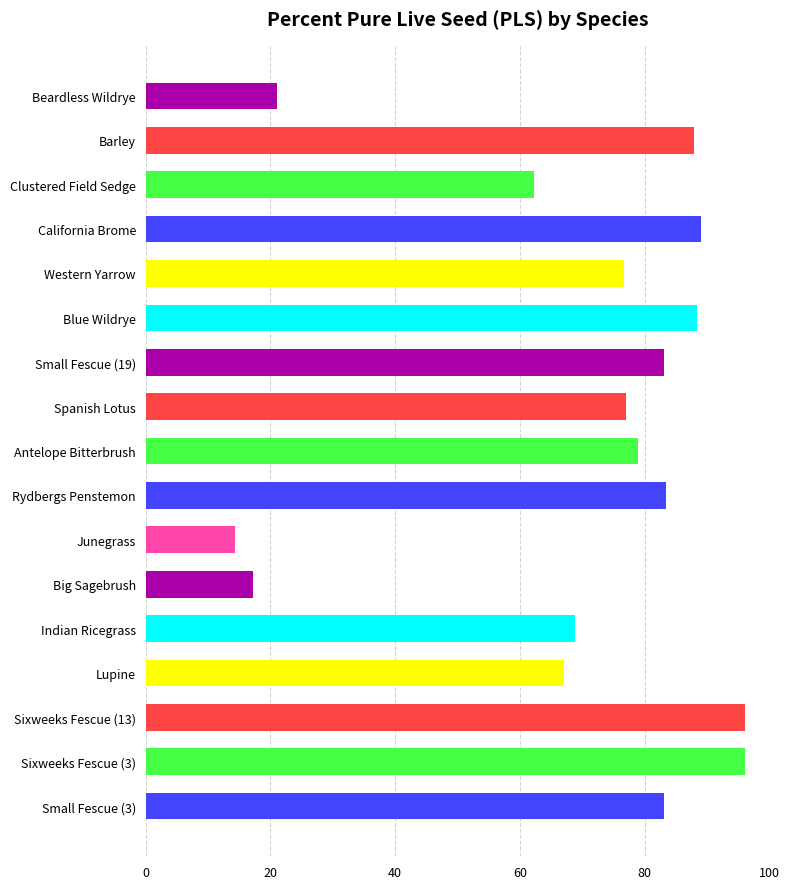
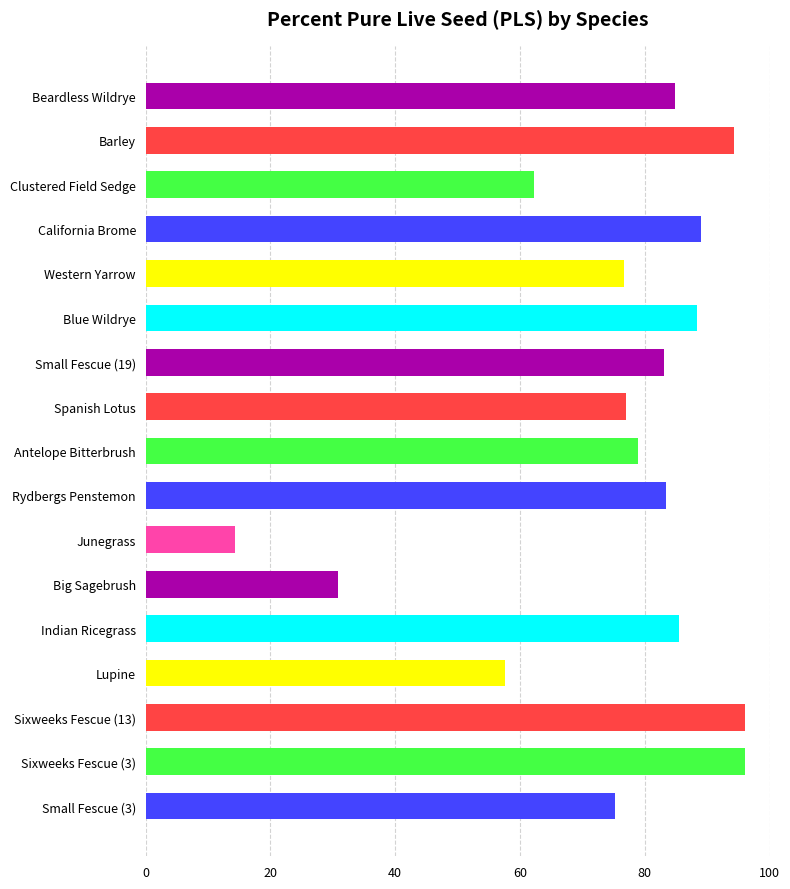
  {
-   "Beardless Wildrye": 21,
-   "Barley": 88,
+   "Beardless Wildrye": 85,
+   "Barley": 94,
    "Clustered Field Sedge": 62,
    "California Brome": 89,
    "Western Yarrow": 77,
    "Blue Wildrye": 88,
    "Small Fescue (19)": 83,
    "Spanish Lotus": 77,
    "Antelope Bitterbrush": 79,
    "Rydbergs Penstemon": 83,
    "Junegrass": 14,
-   "Big Sagebrush": 17,
-   "Indian Ricegrass": 69,
-   "Lupine": 67,
+   "Big Sagebrush": 31,
+   "Indian Ricegrass": 85,
+   "Lupine": 58,
    "Sixweeks Fescue (13)": 96,
    "Sixweeks Fescue (3)": 96,
-   "Small Fescue (3)": 83
+   "Small Fescue (3)": 75
  }
